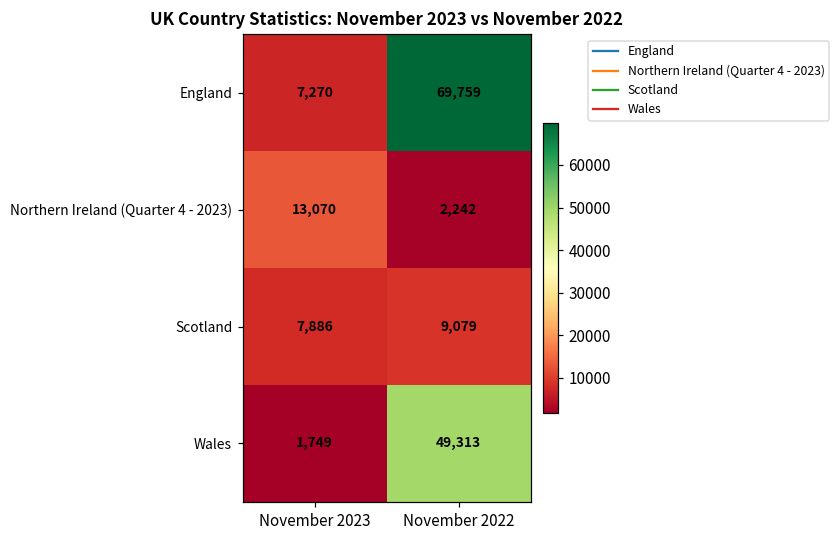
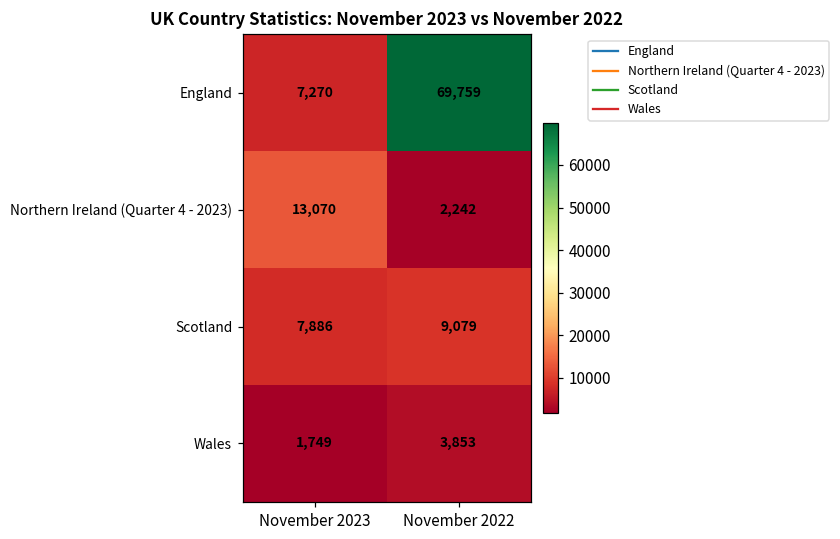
  {
    "England": {
      "November 2023": "7,270",
      "November 2022": "69,759"
    },
    "Northern Ireland (Quarter 4 - 2023)": {
      "November 2023": "13,070",
      "November 2022": "2,242"
    },
    "Scotland": {
      "November 2023": "7,886",
      "November 2022": "9,079"
    },
    "Wales": {
      "November 2023": "1,749",
-     "November 2022": "49,313"
+     "November 2022": "3,853"
    }
  }
